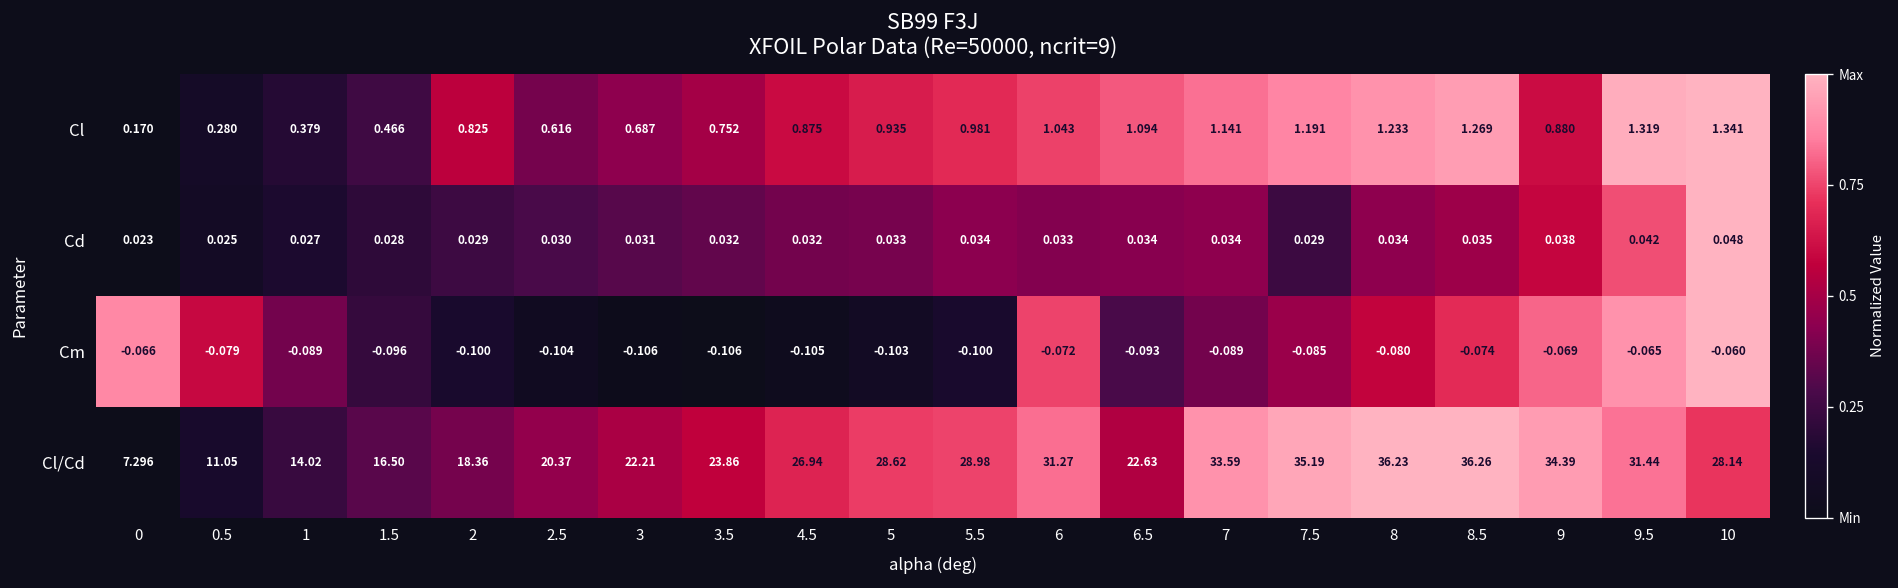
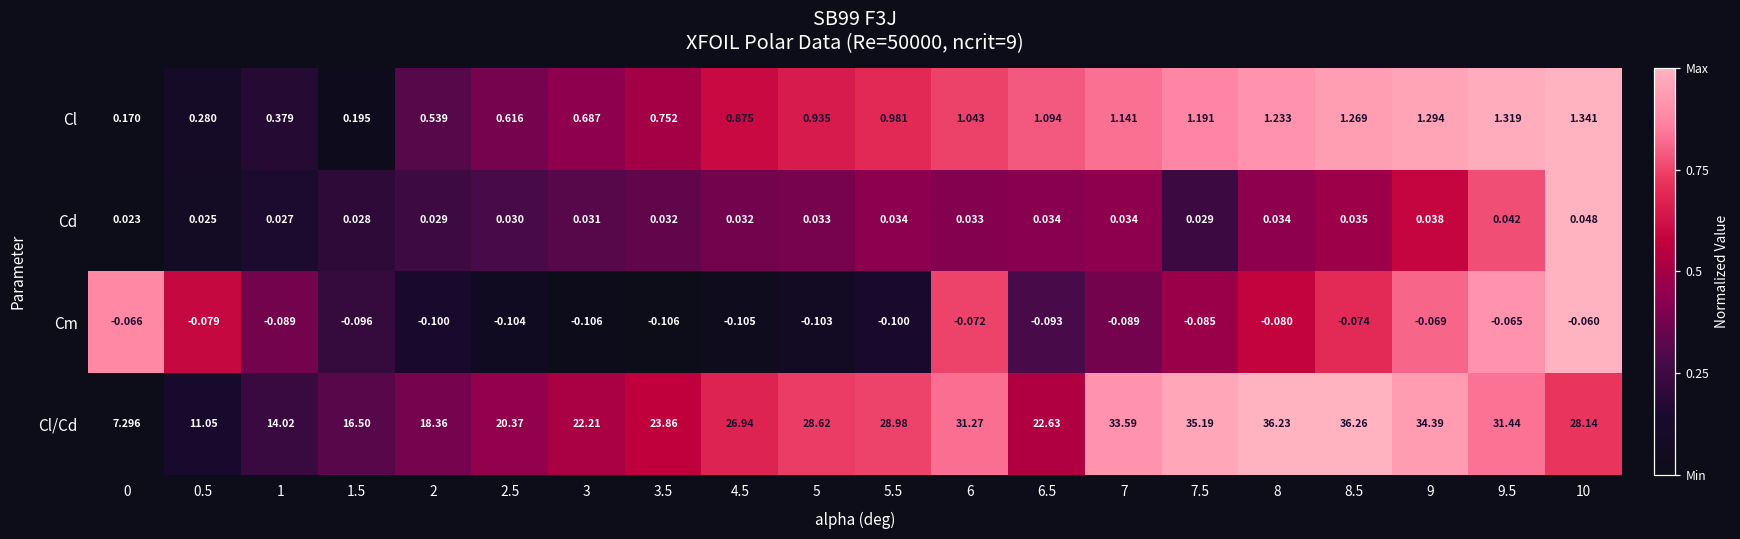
  {
    "Cl": {
      "0": 0.170,
      "0.5": 0.280,
      "1": 0.379,
-     "1.5": 0.466,
-     "2": 0.825,
+     "1.5": 0.195,
+     "2": 0.539,
      "2.5": 0.616,
      "3": 0.687,
      "3.5": 0.752,
      "4.5": 0.875,
      "5": 0.935,
      "5.5": 0.981,
      "6": 1.043,
      "6.5": 1.094,
      "7": 1.141,
      "7.5": 1.191,
      "8": 1.233,
      "8.5": 1.269,
-     "9": 0.880,
+     "9": 1.294,
      "9.5": 1.319,
      "10": 1.341
    },
    "Cd": {
      "0": 0.023,
      "0.5": 0.025,
      "1": 0.027,
      "1.5": 0.028,
      "2": 0.029,
      "2.5": 0.030,
      "3": 0.031,
      "3.5": 0.032,
      "4.5": 0.032,
      "5": 0.033,
      "5.5": 0.034,
      "6": 0.033,
      "6.5": 0.034,
      "7": 0.034,
      "7.5": 0.029,
      "8": 0.034,
      "8.5": 0.035,
      "9": 0.038,
      "9.5": 0.042,
      "10": 0.048
    },
    "Cm": {
      "0": -0.066,
      "0.5": -0.079,
      "1": -0.089,
      "1.5": -0.096,
      "2": -0.100,
      "2.5": -0.104,
      "3": -0.106,
      "3.5": -0.106,
      "4.5": -0.105,
      "5": -0.103,
      "5.5": -0.100,
      "6": -0.072,
      "6.5": -0.093,
      "7": -0.089,
      "7.5": -0.085,
      "8": -0.080,
      "8.5": -0.074,
      "9": -0.069,
      "9.5": -0.065,
      "10": -0.060
    },
    "Cl/Cd": {
      "0": 7.296,
      "0.5": 11.05,
      "1": 14.02,
      "1.5": 16.50,
      "2": 18.36,
      "2.5": 20.37,
      "3": 22.21,
      "3.5": 23.86,
      "4.5": 26.94,
      "5": 28.62,
      "5.5": 28.98,
      "6": 31.27,
      "6.5": 22.63,
      "7": 33.59,
      "7.5": 35.19,
      "8": 36.23,
      "8.5": 36.26,
      "9": 34.39,
      "9.5": 31.44,
      "10": 28.14
    }
  }
